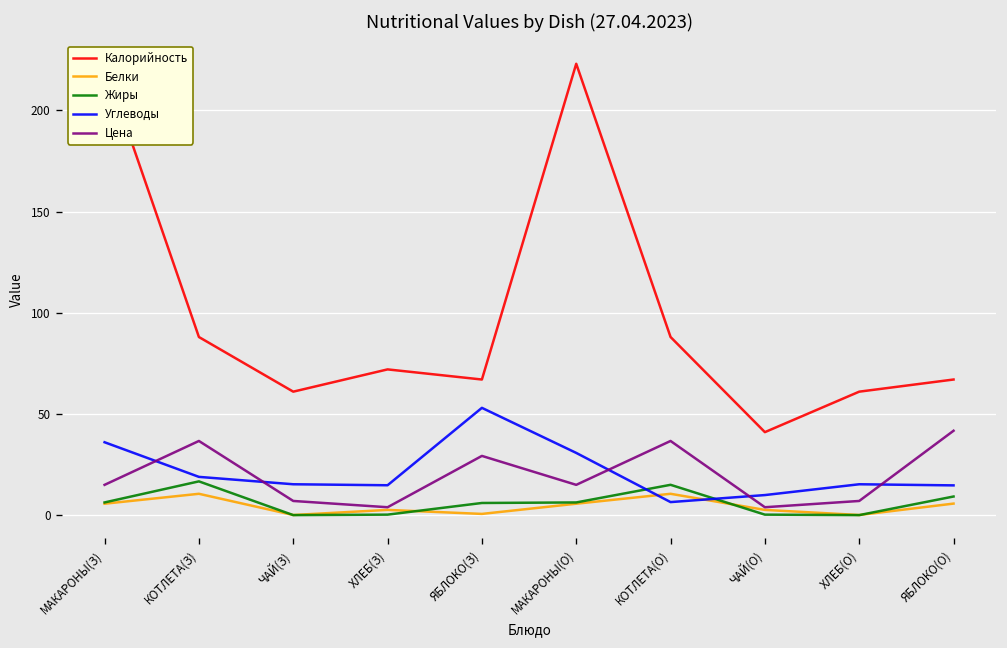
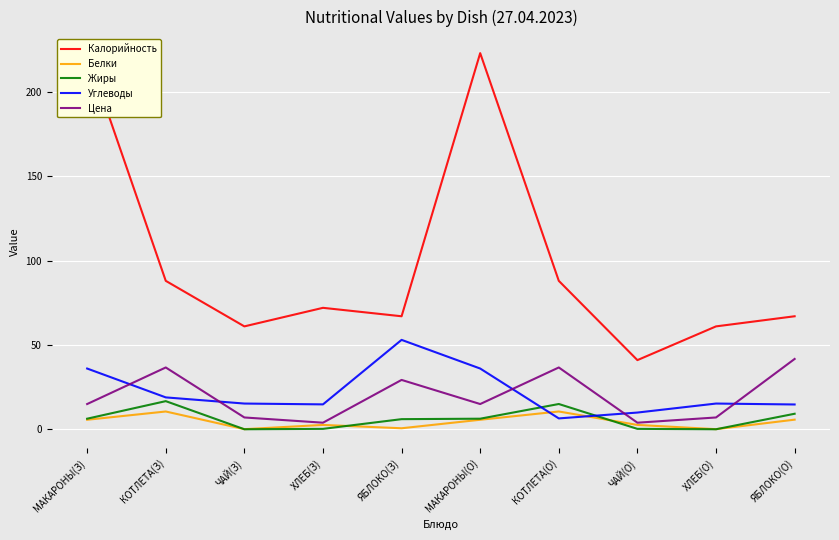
  {
    "Калорийность": {
      "КОТЛЕТА(З)": 88,
      "ЧАЙ(З)": 61,
      "ХЛЕБ(З)": 72,
      "ЯБЛОКО(З)": 67,
      "МАКАРОНЫ(О)": 223,
      "КОТЛЕТА(О)": 88,
      "ЧАЙ(О)": 41,
      "ХЛЕБ(О)": 61,
      "ЯБЛОКО(О)": 67
    },
    "Белки": {
      "КОТЛЕТА(З)": 11,
      "ЯБЛОКО(З)": 1,
      "КОТЛЕТА(О)": 11,
      "ЯБЛОКО(О)": 6
    },
    "Жиры": {
      "КОТЛЕТА(З)": 17,
      "ХЛЕБ(З)": 0,
      "ЯБЛОКО(З)": 6,
      "КОТЛЕТА(О)": 15,
      "ЧАЙ(О)": 0,
      "ЯБЛОКО(О)": 9
    },
    "Углеводы": {
      "МАКАРОНЫ(З)": 36,
      "КОТЛЕТА(З)": 19,
      "ЧАЙ(З)": 15,
      "ХЛЕБ(З)": 15,
      "ЯБЛОКО(З)": 53,
-     "МАКАРОНЫ(О)": 31,
+     "МАКАРОНЫ(О)": 36,
      "КОТЛЕТА(О)": 6,
      "ЧАЙ(О)": 10,
      "ХЛЕБ(О)": 15,
      "ЯБЛОКО(О)": 15
    },
    "Цена": {
      "МАКАРОНЫ(З)": 15,
      "КОТЛЕТА(З)": 37,
      "ЧАЙ(З)": 7,
      "ЯБЛОКО(З)": 29,
      "МАКАРОНЫ(О)": 15,
      "КОТЛЕТА(О)": 37,
      "ХЛЕБ(О)": 7,
      "ЯБЛОКО(О)": 42
    }
  }
